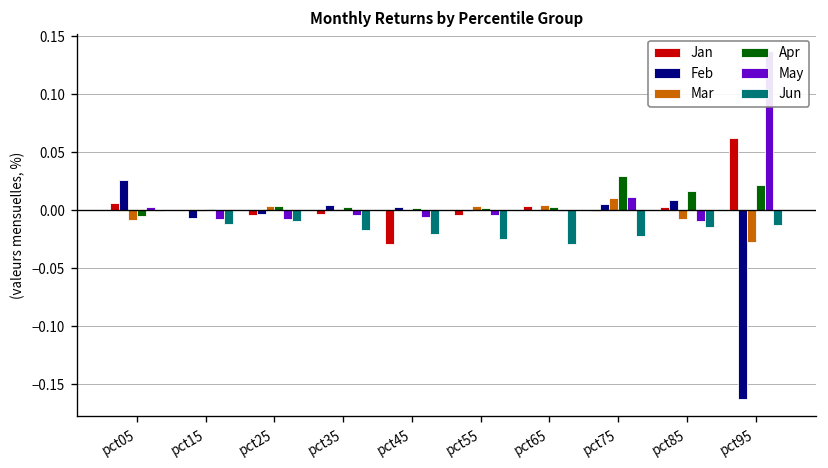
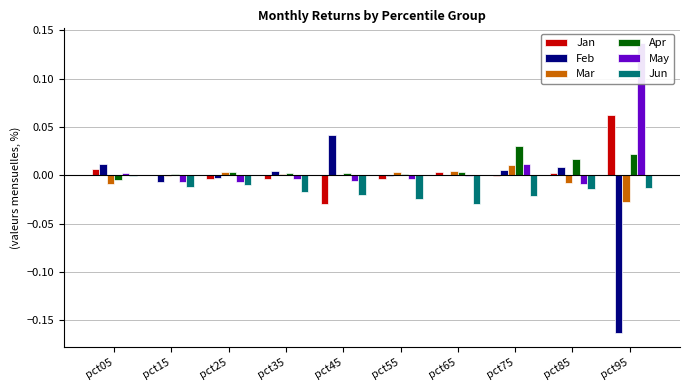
  {
    "Jan": {
      "pct05": 0.01,
      "pct25": 0.00,
      "pct35": 0.00,
      "pct45": -0.03,
      "pct55": 0.00,
      "pct65": 0.00,
      "pct95": 0.06
    },
    "Feb": {
-     "pct05": 0.03,
+     "pct05": 0.01,
      "pct15": -0.01,
      "pct25": 0.00,
      "pct35": 0.00,
-     "pct45": 0.00,
+     "pct45": 0.04,
      "pct75": 0.01,
      "pct85": 0.01,
      "pct95": -0.16
    },
    "Mar": {
      "pct05": -0.01,
      "pct25": 0.00,
      "pct55": 0.00,
      "pct65": 0.00,
      "pct75": 0.01,
      "pct85": -0.01,
      "pct95": -0.03
    },
    "Apr": {
      "pct05": 0.00,
      "pct25": 0.00,
      "pct35": 0.00,
      "pct65": 0.00,
      "pct75": 0.03,
      "pct85": 0.02,
      "pct95": 0.02
    },
    "May": {
      "pct05": 0.00,
      "pct15": -0.01,
      "pct25": -0.01,
      "pct35": 0.00,
      "pct45": -0.01,
      "pct55": 0.00,
      "pct75": 0.01,
      "pct85": -0.01
    },
    "Jun": {
      "pct15": -0.01,
      "pct25": -0.01,
      "pct35": -0.02,
      "pct45": -0.02,
      "pct55": -0.02,
      "pct65": -0.03,
      "pct75": -0.02,
      "pct85": -0.01,
      "pct95": -0.01
    }
  }
